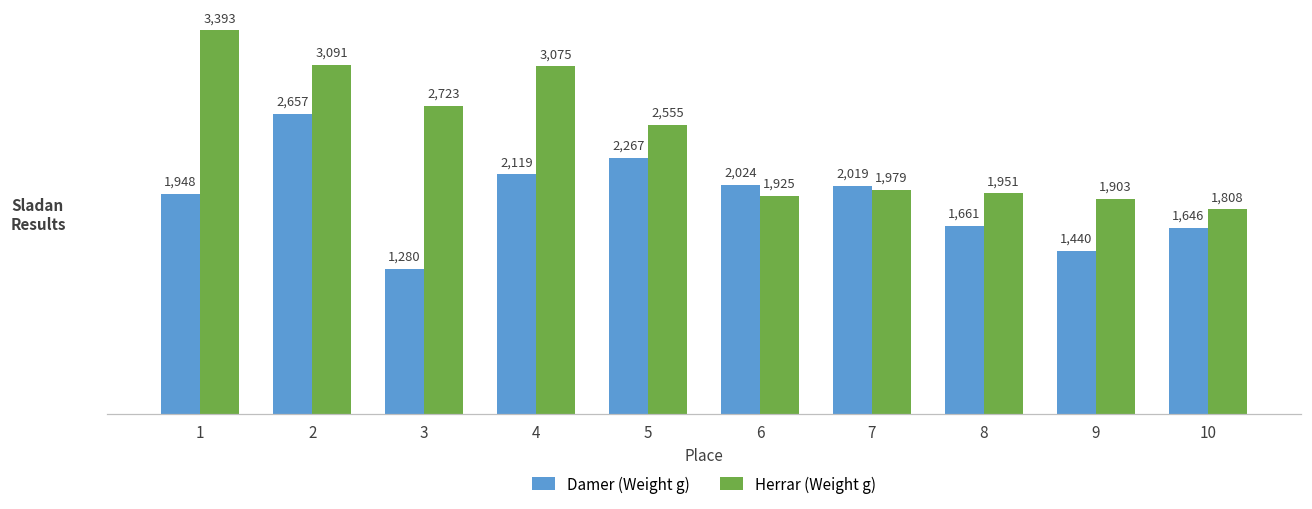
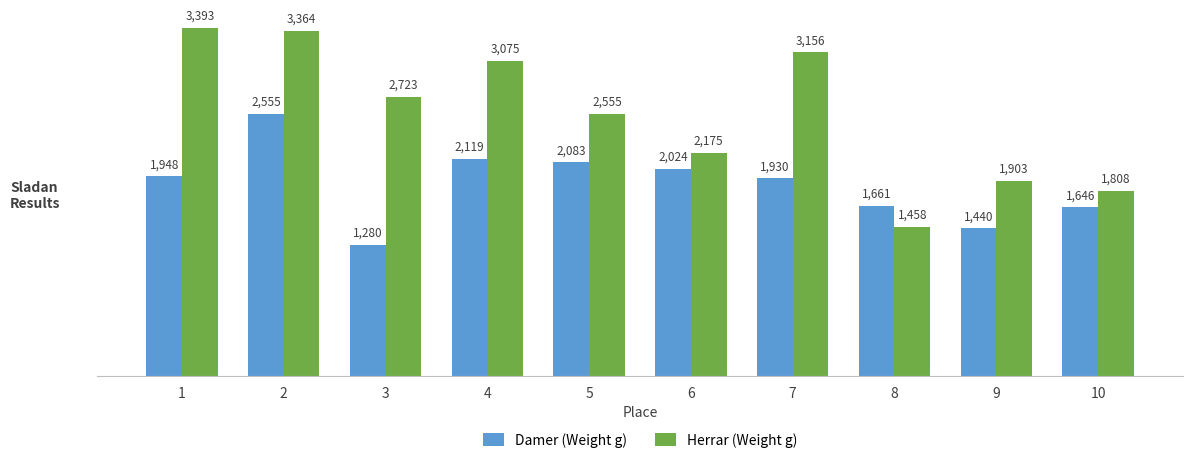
  {
    "Damer (Weight g)": {
      "1": "1,948",
-     "2": "2,657",
+     "2": "2,555",
      "3": "1,280",
      "4": "2,119",
-     "5": "2,267",
+     "5": "2,083",
      "6": "2,024",
-     "7": "2,019",
+     "7": "1,930",
      "8": "1,661",
      "9": "1,440",
      "10": "1,646"
    },
    "Herrar (Weight g)": {
      "1": "3,393",
-     "2": "3,091",
+     "2": "3,364",
      "3": "2,723",
      "4": "3,075",
      "5": "2,555",
-     "6": "1,925",
-     "7": "1,979",
-     "8": "1,951",
+     "6": "2,175",
+     "7": "3,156",
+     "8": "1,458",
      "9": "1,903",
      "10": "1,808"
    }
  }
